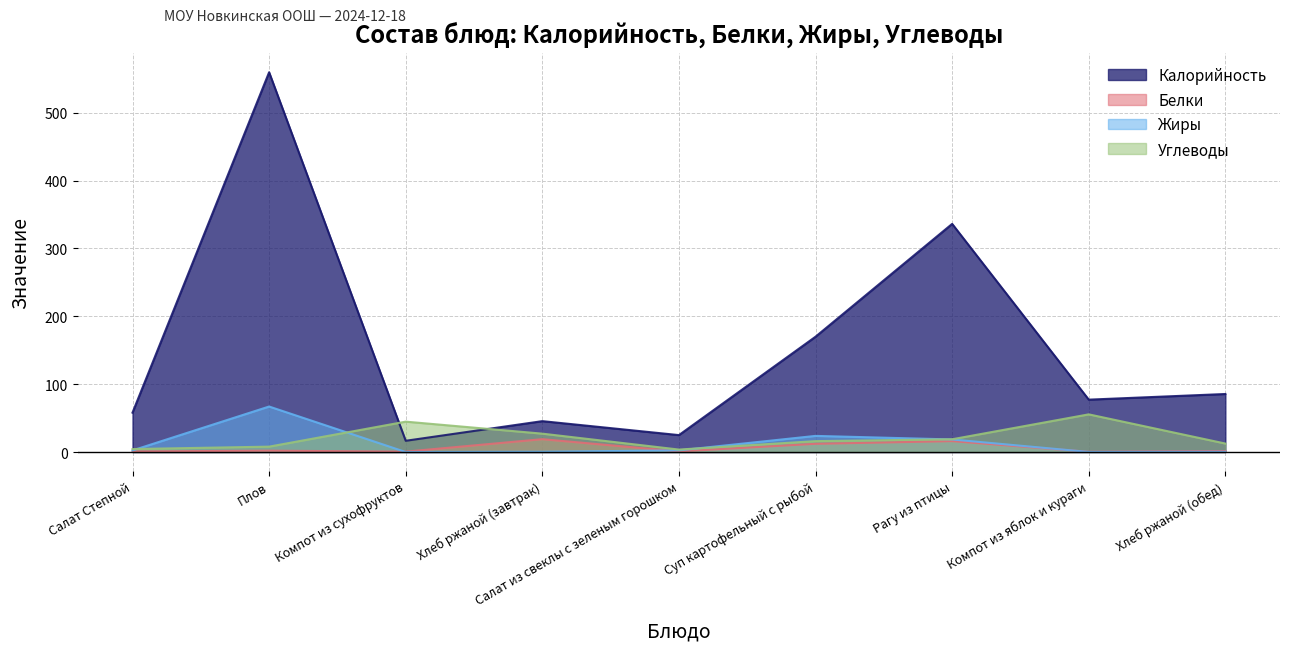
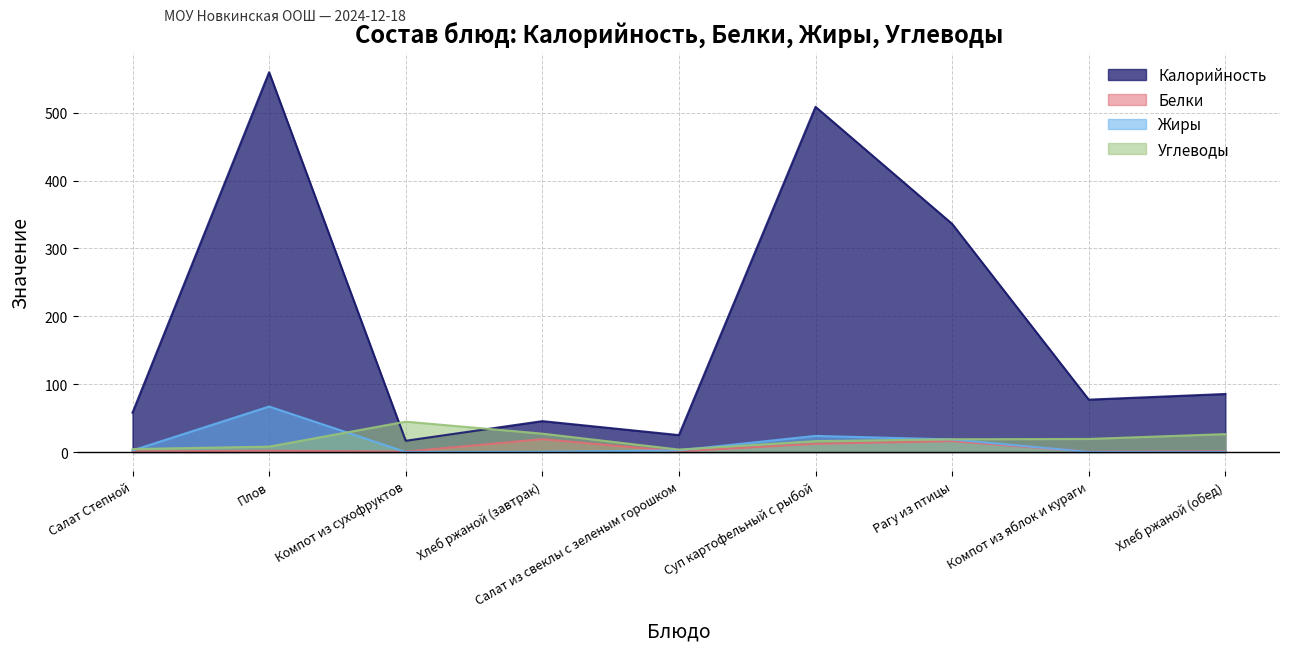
  {
    "Калорийность": {
      "Салат Степной": 60,
      "Плов": 560,
      "Компот из сухофруктов": 20,
      "Хлеб ржаной (завтрак)": 50,
      "Салат из свеклы с зеленым горошком": 20,
-     "Суп картофельный с рыбой": 170,
+     "Суп картофельный с рыбой": 510,
      "Рагу из птицы": 340,
      "Компот из яблок и кураги": 80,
      "Хлеб ржаной (обед)": 90
    },
    "Белки": {
      "Плов": 0,
      "Хлеб ржаной (завтрак)": 20,
      "Суп картофельный с рыбой": 10
    },
    "Жиры": {
      "Плов": 70,
      "Хлеб ржаной (завтрак)": 0,
      "Суп картофельный с рыбой": 20
    },
    "Углеводы": {
      "Плов": 10,
      "Компот из сухофруктов": 40,
      "Хлеб ржаной (завтрак)": 30,
      "Суп картофельный с рыбой": 20,
-     "Компот из яблок и кураги": 60,
-     "Хлеб ржаной (обед)": 10
+     "Компот из яблок и кураги": 20,
+     "Хлеб ржаной (обед)": 30
    }
  }
